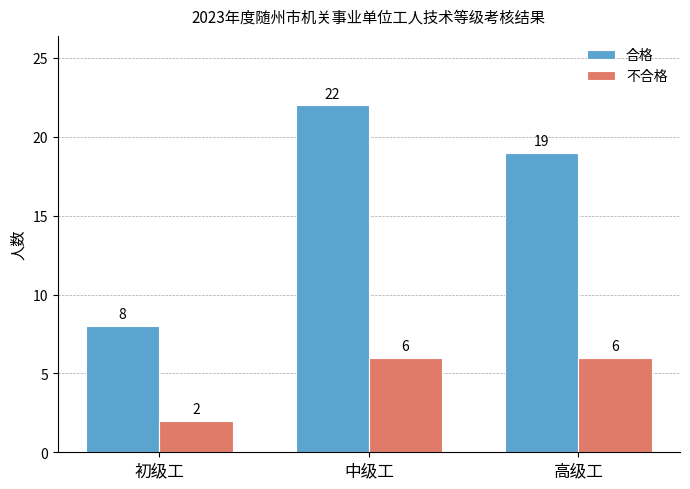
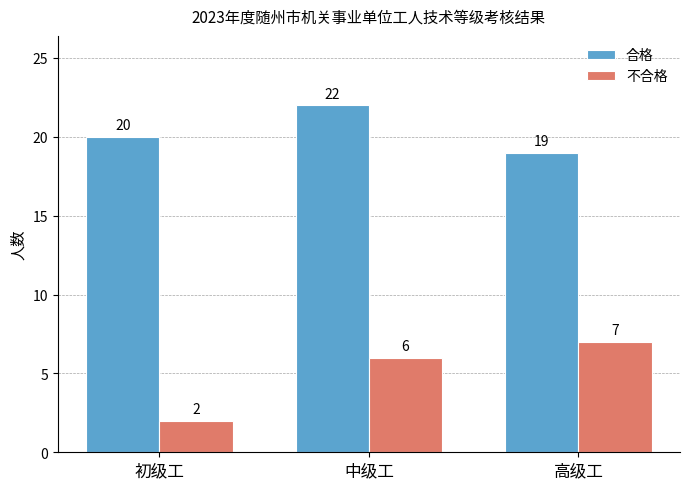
  {
    "合格": {
-     "初级工": 8,
+     "初级工": 20,
      "中级工": 22,
      "高级工": 19
    },
    "不合格": {
      "初级工": 2,
      "中级工": 6,
-     "高级工": 6
+     "高级工": 7
    }
  }
